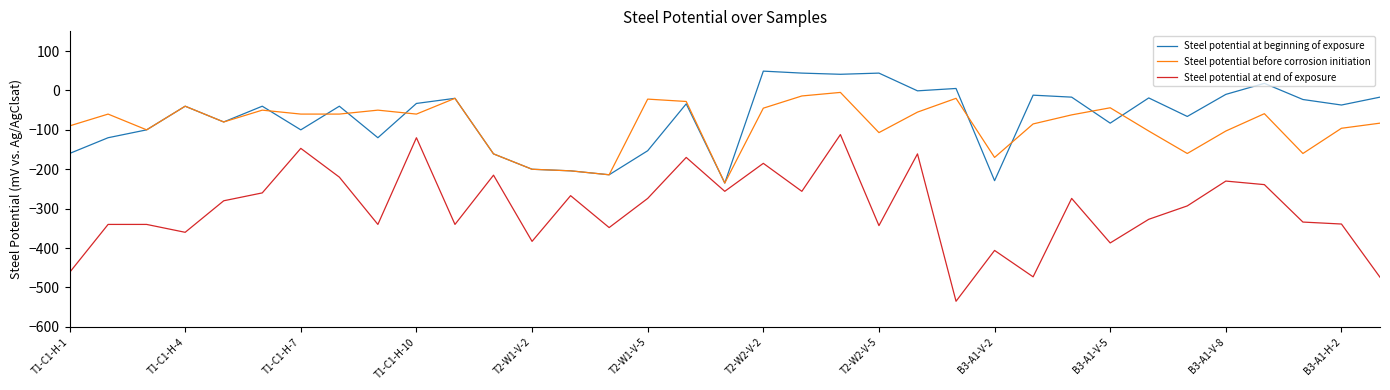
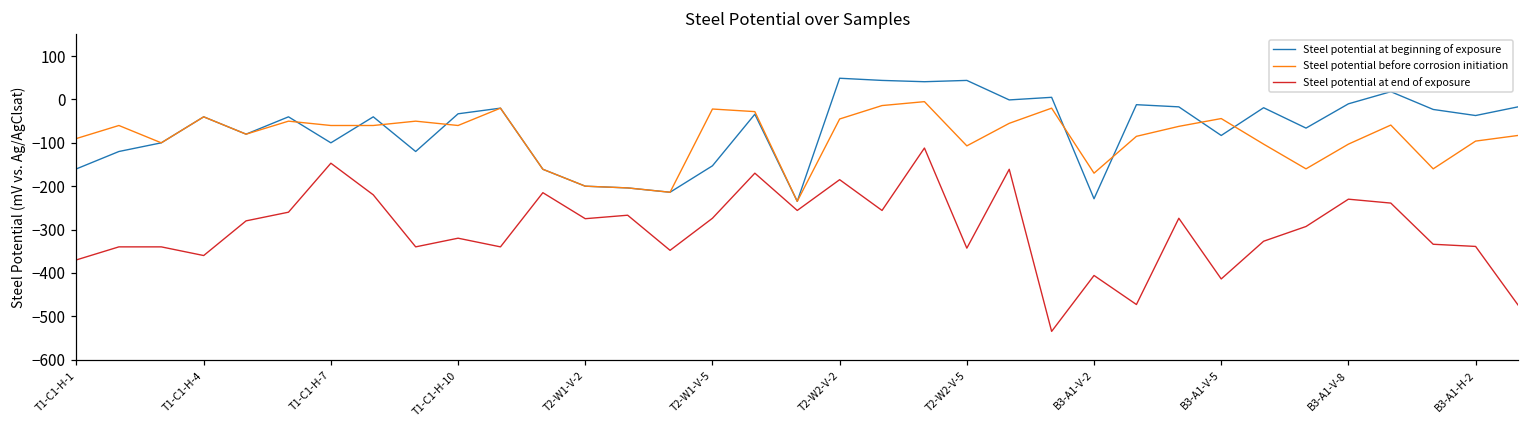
  {
    "Steel potential at beginning of exposure": {
      "T1-C1-H-1": -160,
      "T1-C1-H-7": -100,
      "T1-C1-H-10": -30,
      "T2-W1-V-5": -150,
      "T2-W2-V-2": 50,
      "T2-W2-V-5": 40,
      "B3-A1-V-2": -230,
      "B3-A1-V-5": -80,
      "B3-A1-V-8": -10,
      "B3-A1-H-2": -40
    },
    "Steel potential before corrosion initiation": {
      "T1-C1-H-1": -90,
      "T1-C1-H-7": -60,
      "T1-C1-H-10": -60,
      "T2-W1-V-5": -20,
      "T2-W2-V-2": -50,
      "T2-W2-V-5": -110,
      "B3-A1-V-2": -170,
      "B3-A1-V-5": -40,
      "B3-A1-V-8": -100,
      "B3-A1-H-2": -100
    },
    "Steel potential at end of exposure": {
-     "T1-C1-H-1": -460,
+     "T1-C1-H-1": -370,
      "T1-C1-H-4": -360,
      "T1-C1-H-7": -150,
-     "T1-C1-H-10": -120,
-     "T2-W1-V-2": -380,
+     "T1-C1-H-10": -320,
+     "T2-W1-V-2": -280,
      "T2-W1-V-5": -270,
      "T2-W2-V-2": -190,
      "T2-W2-V-5": -340,
      "B3-A1-V-2": -410,
-     "B3-A1-V-5": -390,
+     "B3-A1-V-5": -410,
      "B3-A1-V-8": -230,
      "B3-A1-H-2": -340
    }
  }
